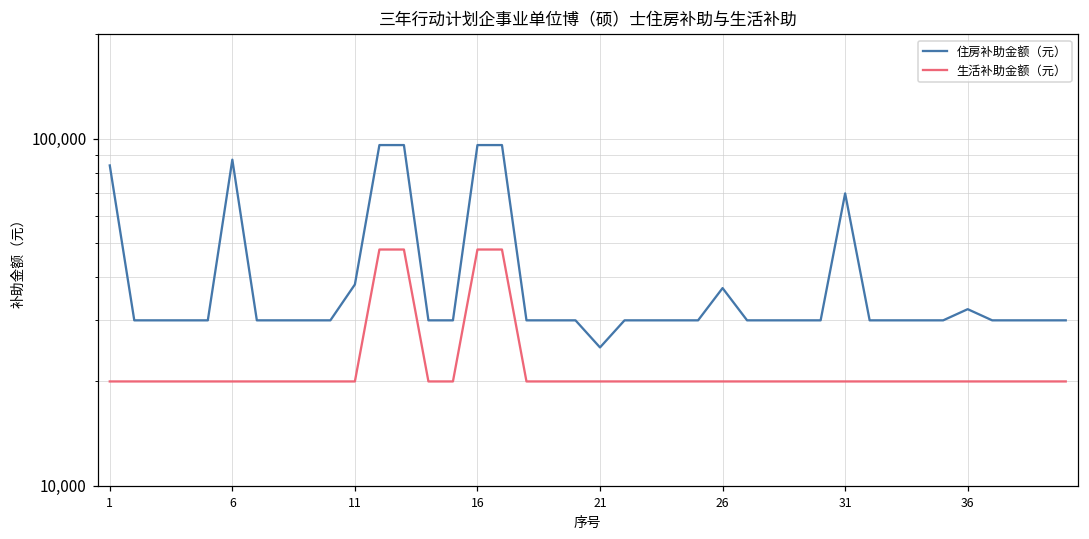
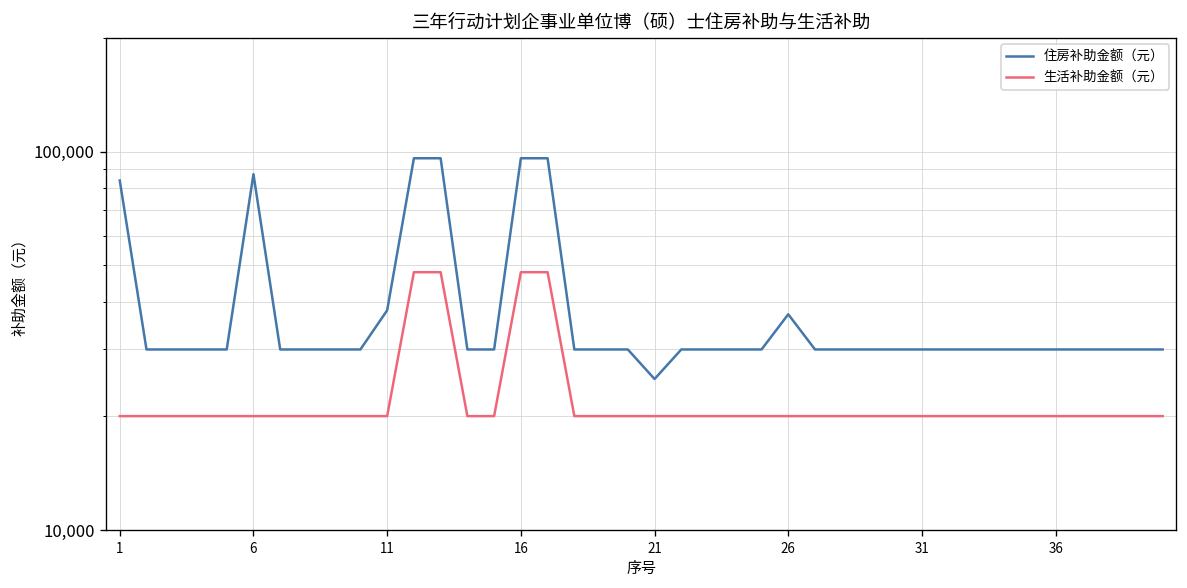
  {
    "住房补助金额（元）": {
      "1": "84,000",
      "6": "87,000",
      "11": "38,000",
      "16": "96,000",
      "21": "25,000",
      "26": "37,000",
-     "31": "70,000",
-     "36": "32,000"
+     "31": "30,000",
+     "36": "30,000"
    },
    "生活补助金额（元）": {
      "1": "20,000",
      "6": "20,000",
      "11": "20,000",
      "16": "48,000",
      "21": "20,000",
      "26": "20,000",
      "31": "20,000",
      "36": "20,000"
    }
  }
